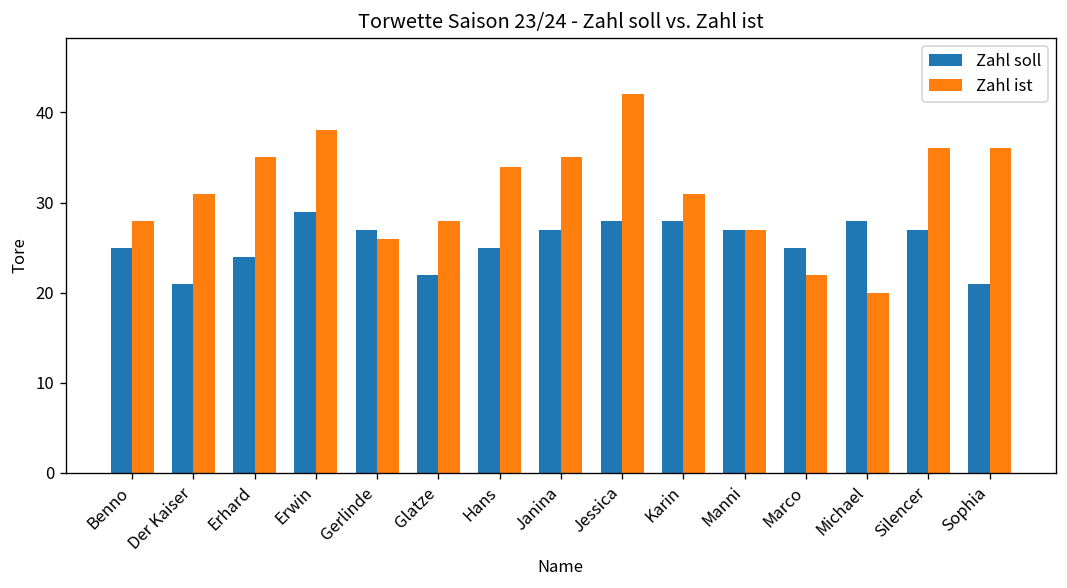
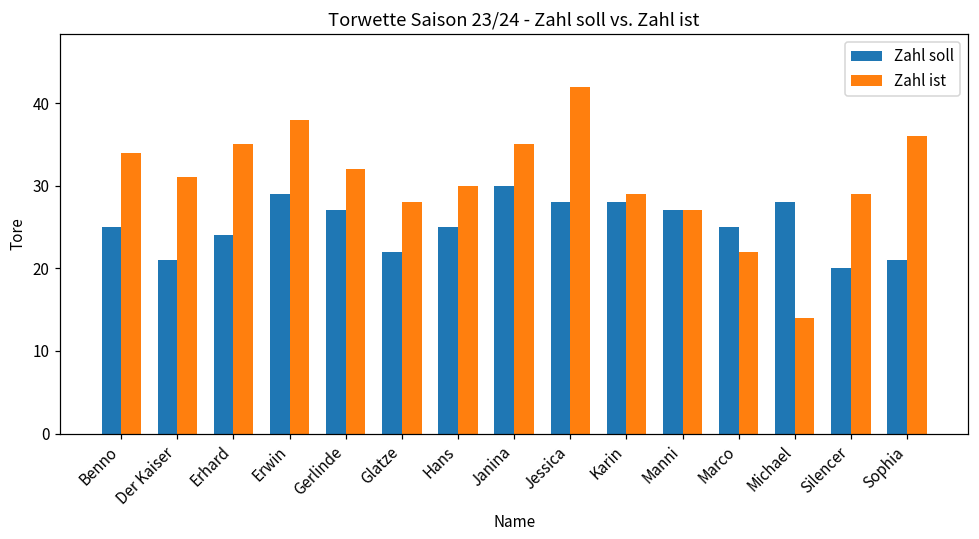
  {
    "Zahl soll": {
      "Benno": 25,
      "Der Kaiser": 21,
      "Erhard": 24,
      "Erwin": 29,
      "Gerlinde": 27,
      "Glatze": 22,
      "Hans": 25,
-     "Janina": 27,
+     "Janina": 30,
      "Jessica": 28,
      "Karin": 28,
      "Manni": 27,
      "Marco": 25,
      "Michael": 28,
-     "Silencer": 27,
+     "Silencer": 20,
      "Sophia": 21
    },
    "Zahl ist": {
-     "Benno": 28,
+     "Benno": 34,
      "Der Kaiser": 31,
      "Erhard": 35,
      "Erwin": 38,
-     "Gerlinde": 26,
+     "Gerlinde": 32,
      "Glatze": 28,
-     "Hans": 34,
+     "Hans": 30,
      "Janina": 35,
      "Jessica": 42,
-     "Karin": 31,
+     "Karin": 29,
      "Manni": 27,
      "Marco": 22,
-     "Michael": 20,
-     "Silencer": 36,
+     "Michael": 14,
+     "Silencer": 29,
      "Sophia": 36
    }
  }
